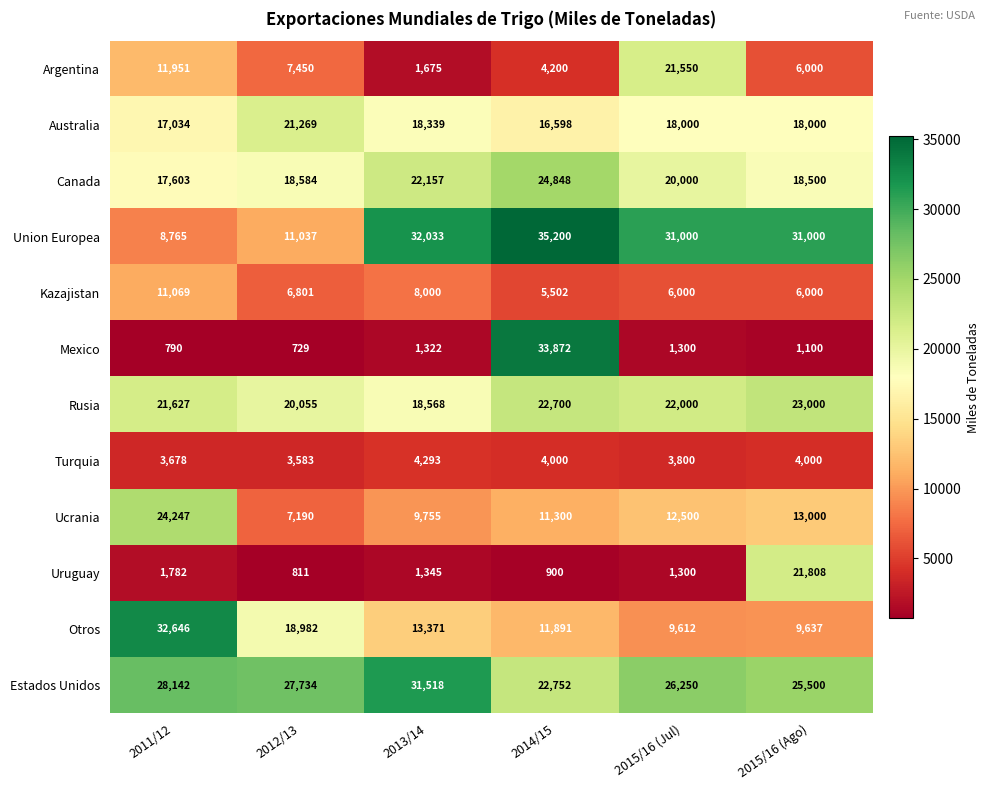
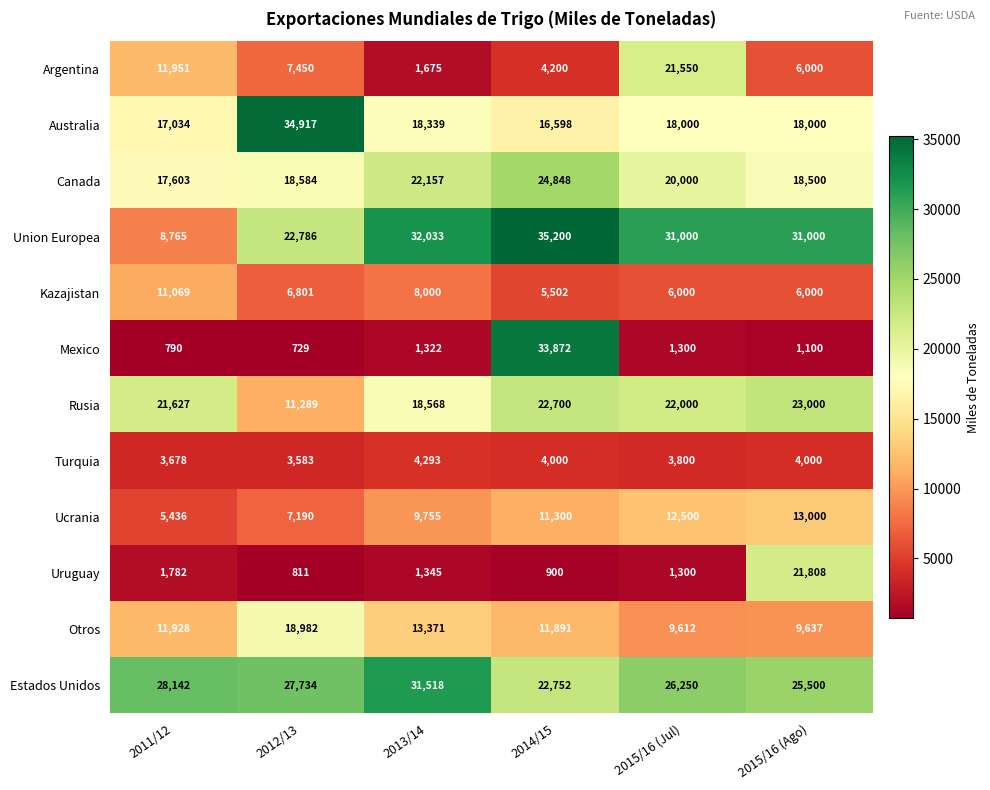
  {
    "Argentina": {
      "2011/12": "11,951",
      "2012/13": "7,450",
      "2013/14": "1,675",
      "2014/15": "4,200",
      "2015/16 (Jul)": "21,550",
      "2015/16 (Ago)": "6,000"
    },
    "Australia": {
      "2011/12": "17,034",
-     "2012/13": "21,269",
+     "2012/13": "34,917",
      "2013/14": "18,339",
      "2014/15": "16,598",
      "2015/16 (Jul)": "18,000",
      "2015/16 (Ago)": "18,000"
    },
    "Canada": {
      "2011/12": "17,603",
      "2012/13": "18,584",
      "2013/14": "22,157",
      "2014/15": "24,848",
      "2015/16 (Jul)": "20,000",
      "2015/16 (Ago)": "18,500"
    },
    "Union Europea": {
      "2011/12": "8,765",
-     "2012/13": "11,037",
+     "2012/13": "22,786",
      "2013/14": "32,033",
      "2014/15": "35,200",
      "2015/16 (Jul)": "31,000",
      "2015/16 (Ago)": "31,000"
    },
    "Kazajistan": {
      "2011/12": "11,069",
      "2012/13": "6,801",
      "2013/14": "8,000",
      "2014/15": "5,502",
      "2015/16 (Jul)": "6,000",
      "2015/16 (Ago)": "6,000"
    },
    "Mexico": {
      "2011/12": "790",
      "2012/13": "729",
      "2013/14": "1,322",
      "2014/15": "33,872",
      "2015/16 (Jul)": "1,300",
      "2015/16 (Ago)": "1,100"
    },
    "Rusia": {
      "2011/12": "21,627",
-     "2012/13": "20,055",
+     "2012/13": "11,289",
      "2013/14": "18,568",
      "2014/15": "22,700",
      "2015/16 (Jul)": "22,000",
      "2015/16 (Ago)": "23,000"
    },
    "Turquia": {
      "2011/12": "3,678",
      "2012/13": "3,583",
      "2013/14": "4,293",
      "2014/15": "4,000",
      "2015/16 (Jul)": "3,800",
      "2015/16 (Ago)": "4,000"
    },
    "Ucrania": {
-     "2011/12": "24,247",
+     "2011/12": "5,436",
      "2012/13": "7,190",
      "2013/14": "9,755",
      "2014/15": "11,300",
      "2015/16 (Jul)": "12,500",
      "2015/16 (Ago)": "13,000"
    },
    "Uruguay": {
      "2011/12": "1,782",
      "2012/13": "811",
      "2013/14": "1,345",
      "2014/15": "900",
      "2015/16 (Jul)": "1,300",
      "2015/16 (Ago)": "21,808"
    },
    "Otros": {
-     "2011/12": "32,646",
+     "2011/12": "11,928",
      "2012/13": "18,982",
      "2013/14": "13,371",
      "2014/15": "11,891",
      "2015/16 (Jul)": "9,612",
      "2015/16 (Ago)": "9,637"
    },
    "Estados Unidos": {
      "2011/12": "28,142",
      "2012/13": "27,734",
      "2013/14": "31,518",
      "2014/15": "22,752",
      "2015/16 (Jul)": "26,250",
      "2015/16 (Ago)": "25,500"
    }
  }
